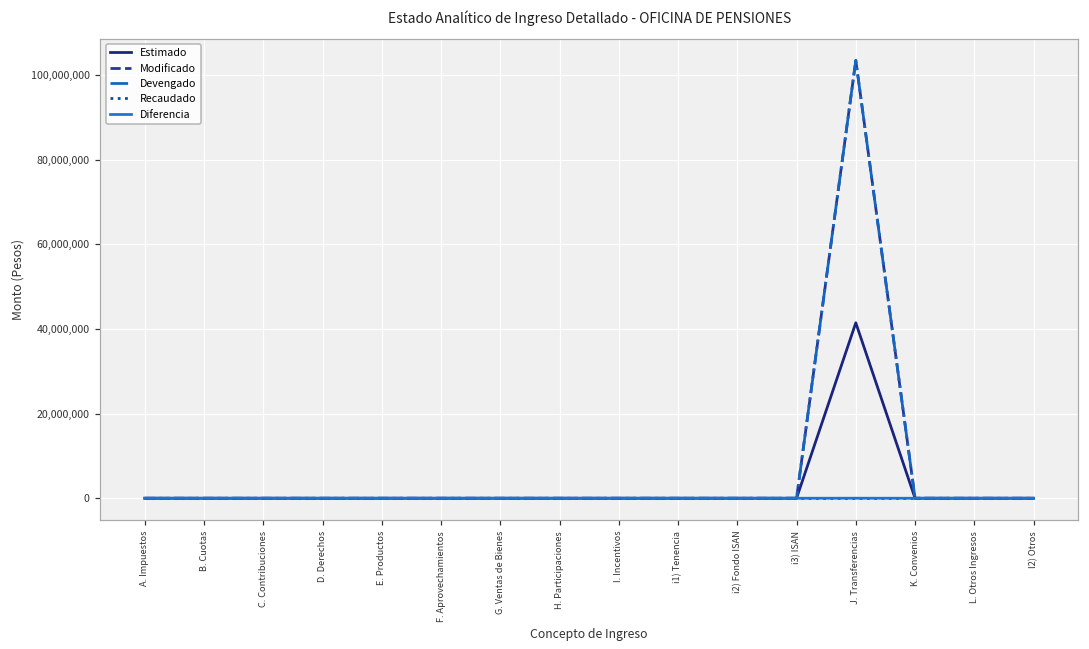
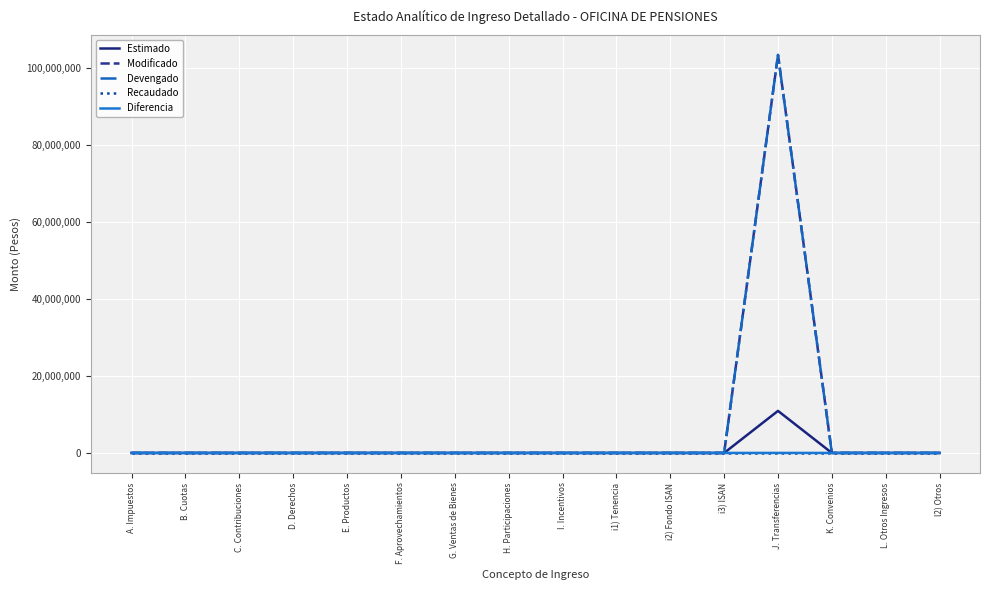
  {
    "Estimado": {
-     "J. Transferencias": "41,000,000"
+     "J. Transferencias": "11,000,000"
    }
  }
